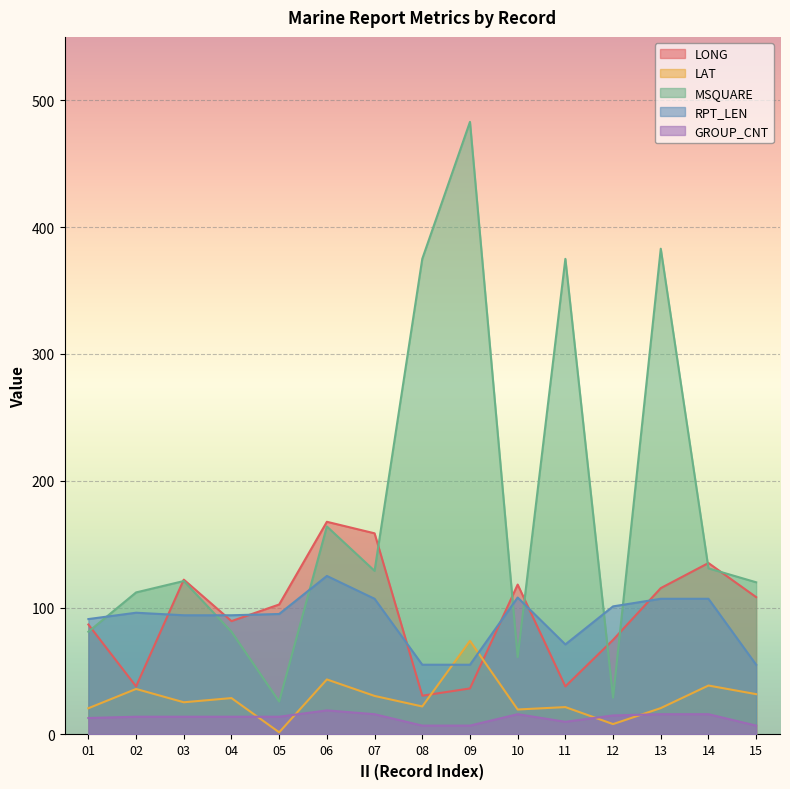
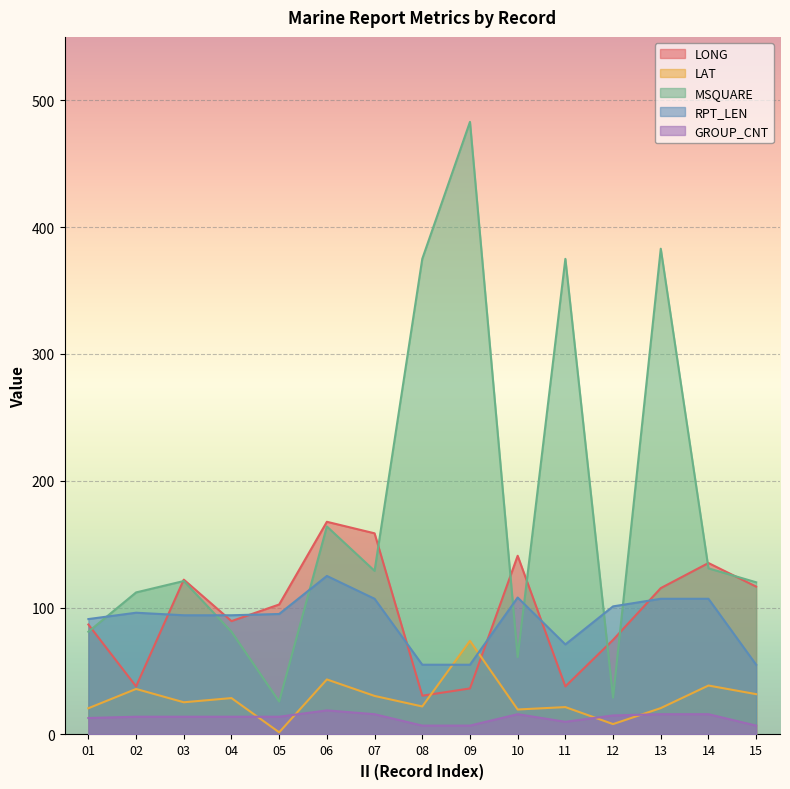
  {
    "LONG": {
      "01": 87,
      "02": 38,
      "04": 89,
      "05": 103,
      "06": 168,
      "07": 159,
      "08": 31,
      "09": 36,
-     "10": 118,
+     "10": 141,
      "11": 38,
      "12": 75,
      "13": 115,
      "14": 135,
-     "15": 108
+     "15": 117
    },
    "LAT": {
      "01": 21,
      "02": 36,
      "03": 25,
      "04": 29,
      "05": 2,
      "06": 43,
      "07": 30,
      "08": 22,
      "09": 74,
      "10": 20,
      "11": 22,
      "12": 8,
      "13": 21,
      "14": 39,
      "15": 32
    }
  }
